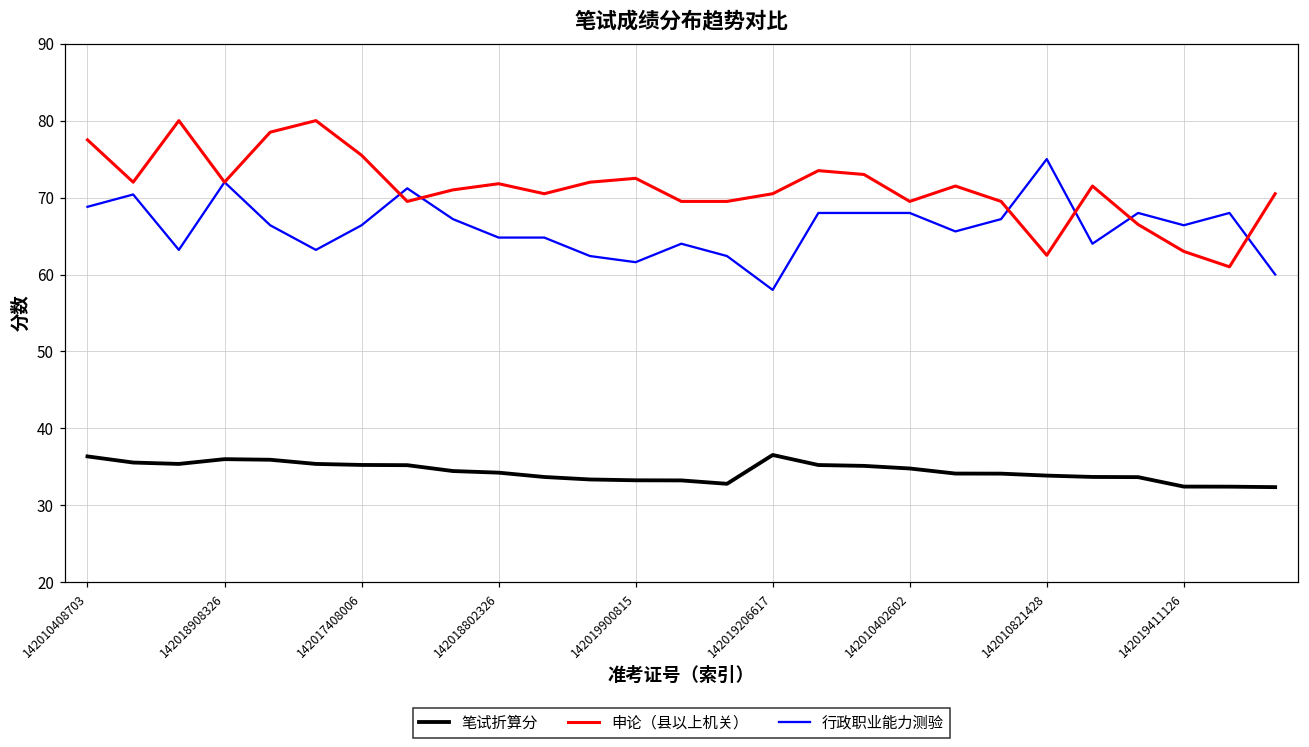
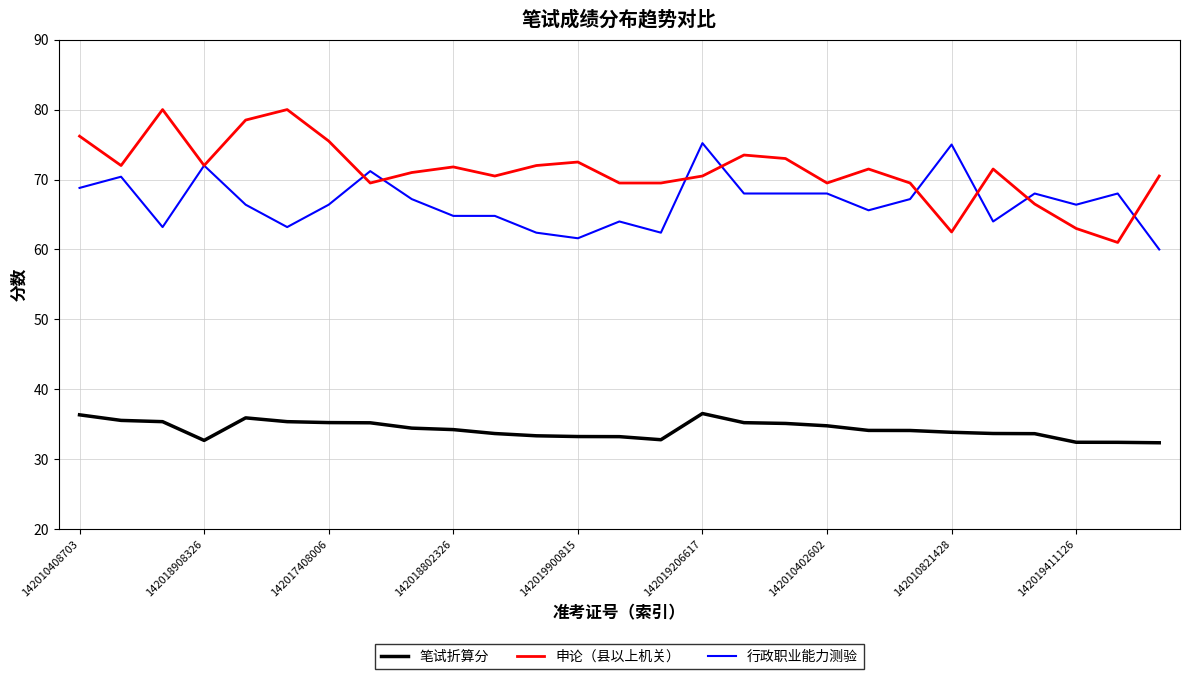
  {
    "笔试折算分": {
      "142010408703": 36,
-     "142018908326": 36,
+     "142018908326": 33,
      "142017408006": 35,
      "142018802326": 34,
      "142019900815": 33,
      "142019206617": 37,
      "142010402602": 35,
      "142010821428": 34,
      "142019411126": 32
    },
    "申论（县以上机关）": {
-     "142010408703": 78,
+     "142010408703": 76,
      "142017408006": 76,
      "142018802326": 72,
      "142019900815": 73,
      "142019206617": 71,
      "142010402602": 70,
      "142010821428": 63,
      "142019411126": 63
    },
    "行政职业能力测验": {
      "142010408703": 69,
      "142017408006": 66,
      "142018802326": 65,
      "142019900815": 62,
-     "142019206617": 58,
+     "142019206617": 75,
      "142010402602": 68,
      "142010821428": 75,
      "142019411126": 66
    }
  }
